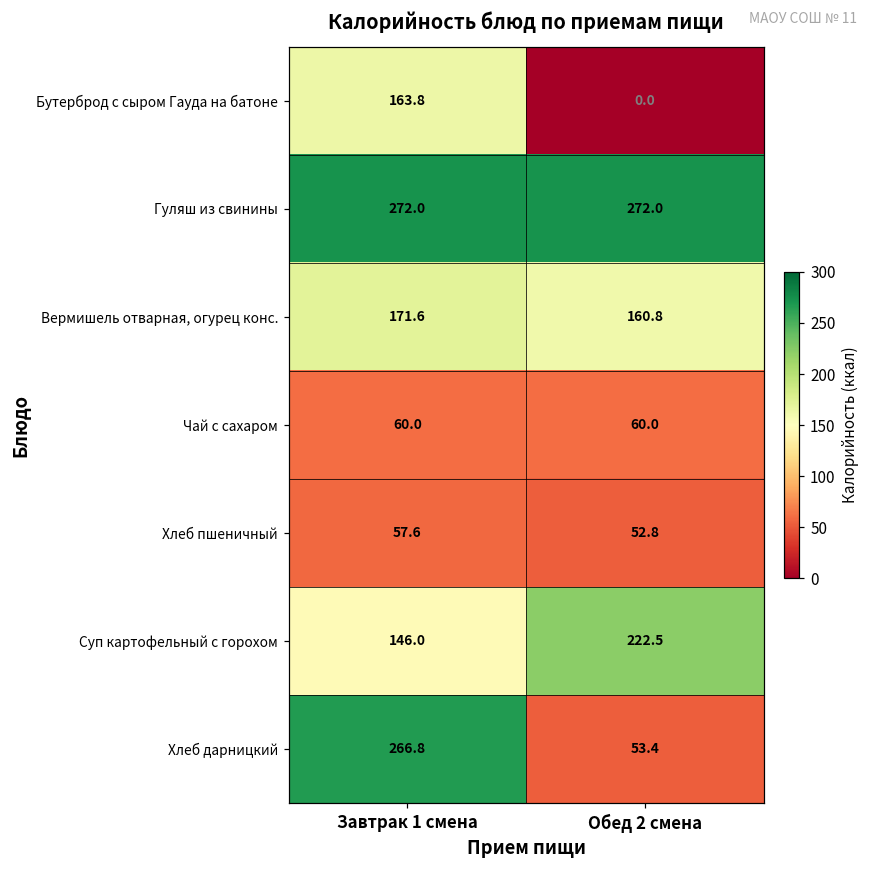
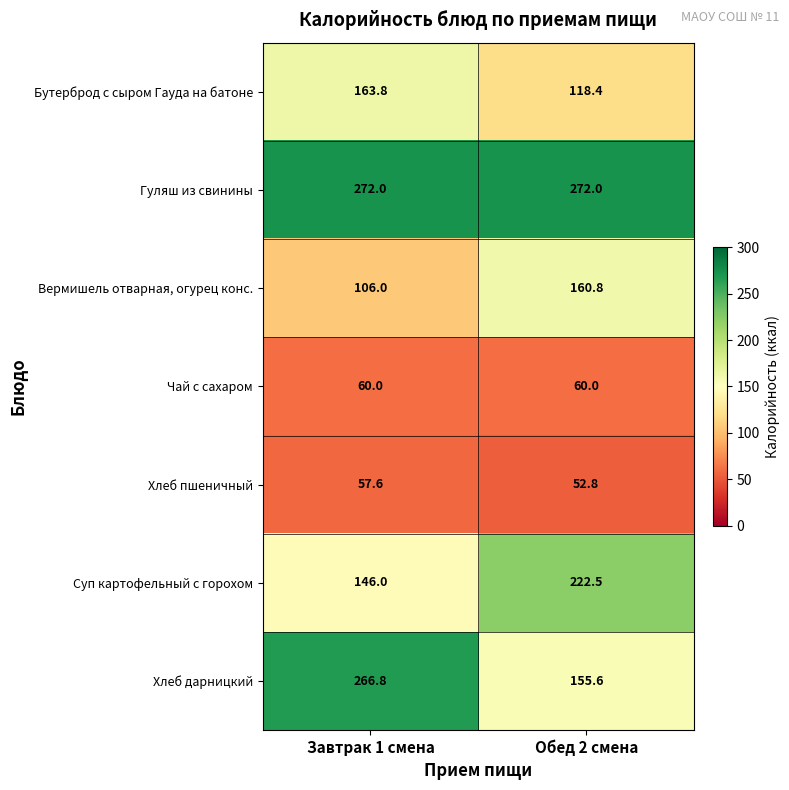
  {
    "Бутерброд с сыром Гауда на батоне": {
      "Завтрак 1 смена": 163.8,
-     "Обед 2 смена": 0.0
+     "Обед 2 смена": 118.4
    },
    "Гуляш из свинины": {
      "Завтрак 1 смена": 272.0,
      "Обед 2 смена": 272.0
    },
    "Вермишель отварная, огурец конс.": {
-     "Завтрак 1 смена": 171.6,
+     "Завтрак 1 смена": 106.0,
      "Обед 2 смена": 160.8
    },
    "Чай с сахаром": {
      "Завтрак 1 смена": 60.0,
      "Обед 2 смена": 60.0
    },
    "Хлеб пшеничный": {
      "Завтрак 1 смена": 57.6,
      "Обед 2 смена": 52.8
    },
    "Суп картофельный с горохом": {
      "Завтрак 1 смена": 146.0,
      "Обед 2 смена": 222.5
    },
    "Хлеб дарницкий": {
      "Завтрак 1 смена": 266.8,
-     "Обед 2 смена": 53.4
+     "Обед 2 смена": 155.6
    }
  }
